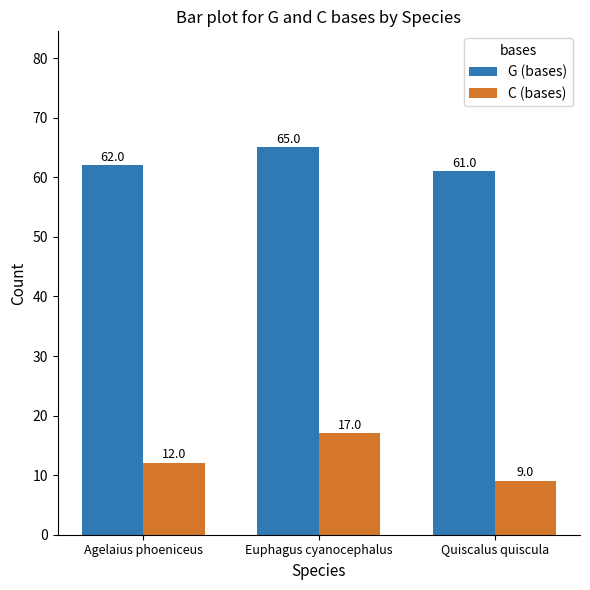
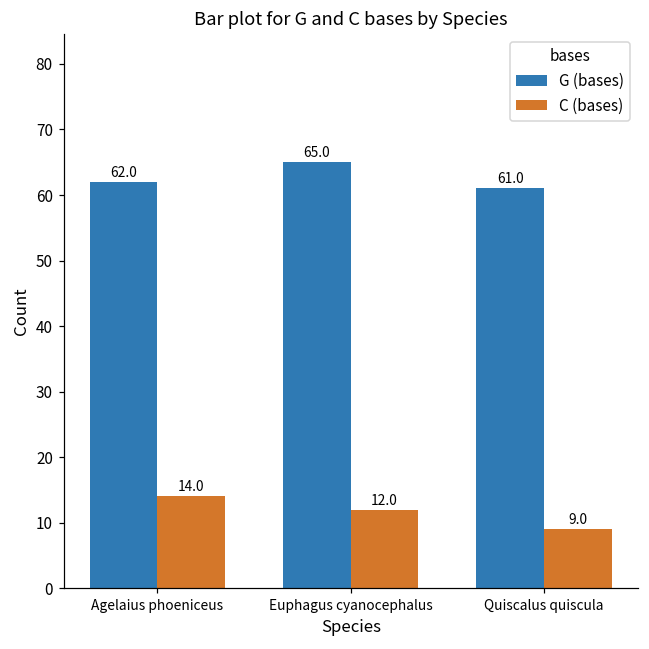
  {
    "G (bases)": {
      "Agelaius phoeniceus": 62.0,
      "Euphagus cyanocephalus": 65.0,
      "Quiscalus quiscula": 61.0
    },
    "C (bases)": {
-     "Agelaius phoeniceus": 12.0,
-     "Euphagus cyanocephalus": 17.0,
+     "Agelaius phoeniceus": 14.0,
+     "Euphagus cyanocephalus": 12.0,
      "Quiscalus quiscula": 9.0
    }
  }
